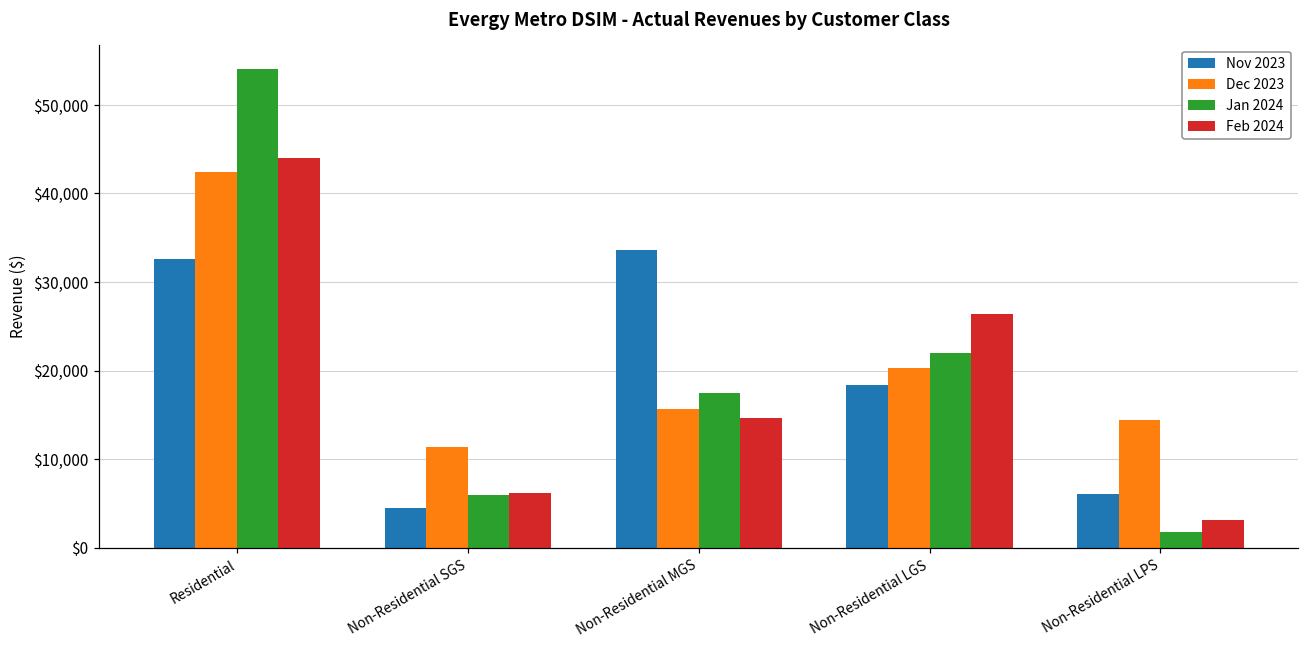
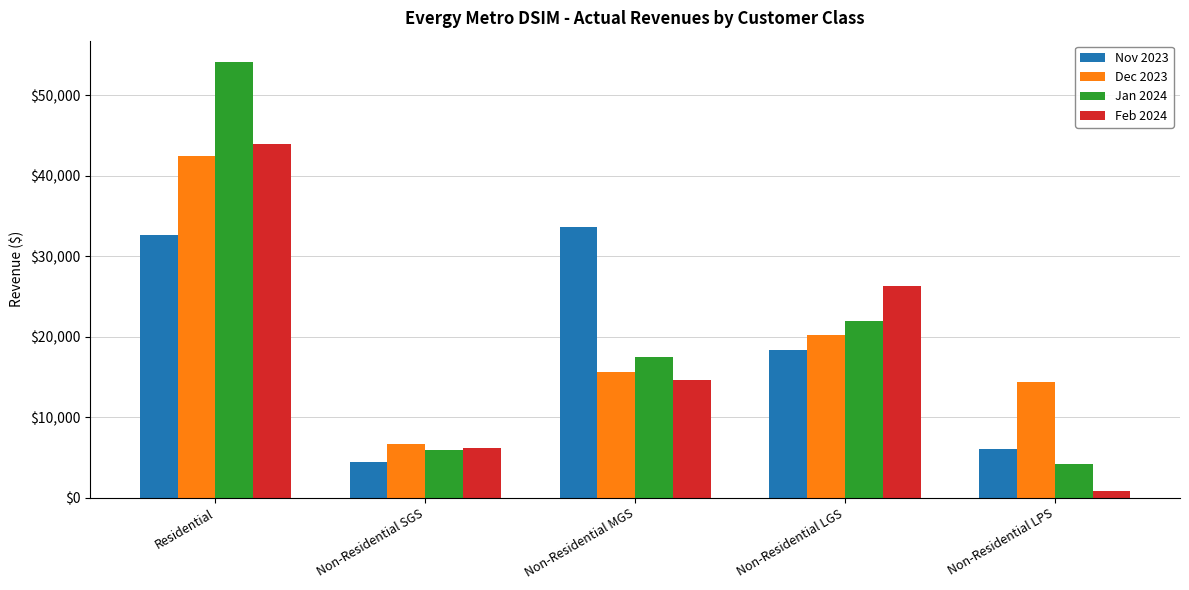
  {
    "Nov 2023": {
      "Residential": "$33,000",
      "Non-Residential SGS": "$4,000",
      "Non-Residential MGS": "$34,000",
      "Non-Residential LGS": "$18,000",
      "Non-Residential LPS": "$6,000"
    },
    "Dec 2023": {
      "Residential": "$42,000",
-     "Non-Residential SGS": "$11,000",
+     "Non-Residential SGS": "$7,000",
      "Non-Residential MGS": "$16,000",
      "Non-Residential LGS": "$20,000",
      "Non-Residential LPS": "$14,000"
    },
    "Jan 2024": {
      "Residential": "$54,000",
      "Non-Residential SGS": "$6,000",
      "Non-Residential MGS": "$17,000",
      "Non-Residential LGS": "$22,000",
-     "Non-Residential LPS": "$2,000"
+     "Non-Residential LPS": "$4,000"
    },
    "Feb 2024": {
      "Residential": "$44,000",
      "Non-Residential SGS": "$6,000",
      "Non-Residential MGS": "$15,000",
      "Non-Residential LGS": "$26,000",
-     "Non-Residential LPS": "$3,000"
+     "Non-Residential LPS": "$1,000"
    }
  }
